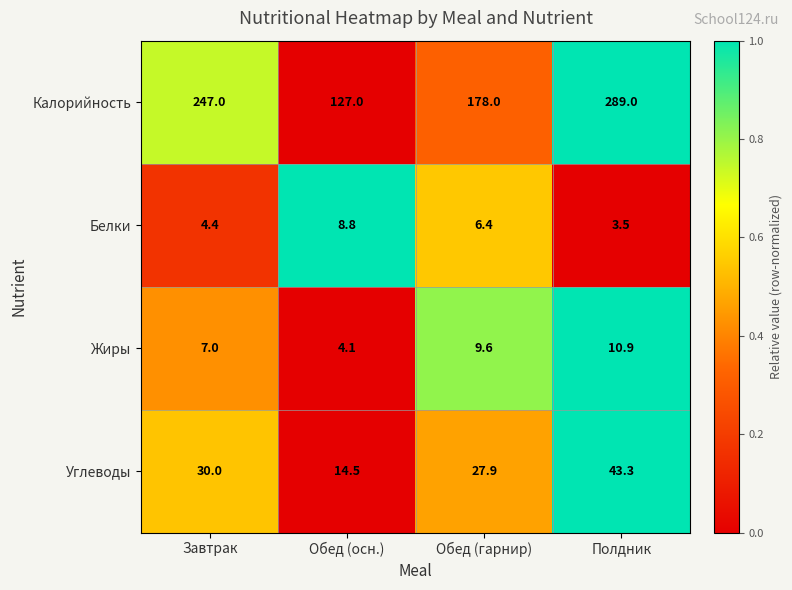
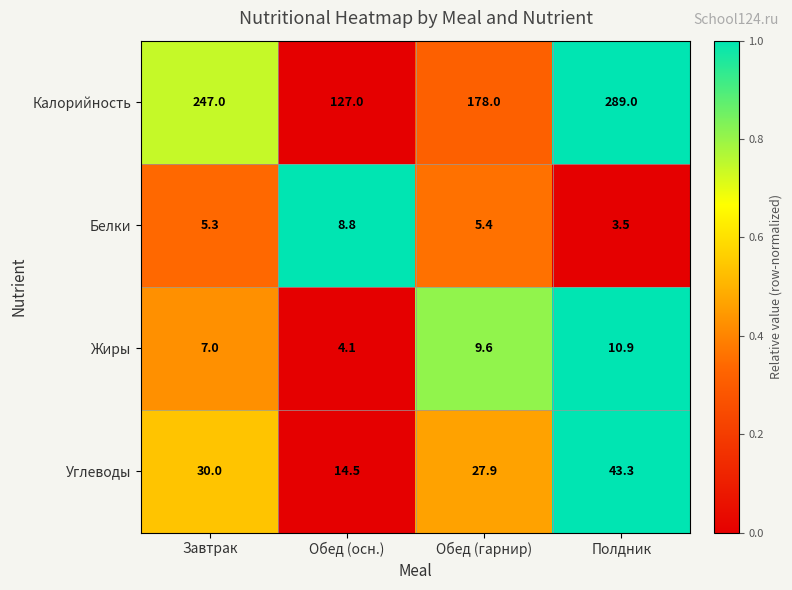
  {
    "Калорийность": {
      "Завтрак": 247.0,
      "Обед (осн.)": 127.0,
      "Обед (гарнир)": 178.0,
      "Полдник": 289.0
    },
    "Белки": {
-     "Завтрак": 4.4,
+     "Завтрак": 5.3,
      "Обед (осн.)": 8.8,
-     "Обед (гарнир)": 6.4,
+     "Обед (гарнир)": 5.4,
      "Полдник": 3.5
    },
    "Жиры": {
      "Завтрак": 7.0,
      "Обед (осн.)": 4.1,
      "Обед (гарнир)": 9.6,
      "Полдник": 10.9
    },
    "Углеводы": {
      "Завтрак": 30.0,
      "Обед (осн.)": 14.5,
      "Обед (гарнир)": 27.9,
      "Полдник": 43.3
    }
  }
